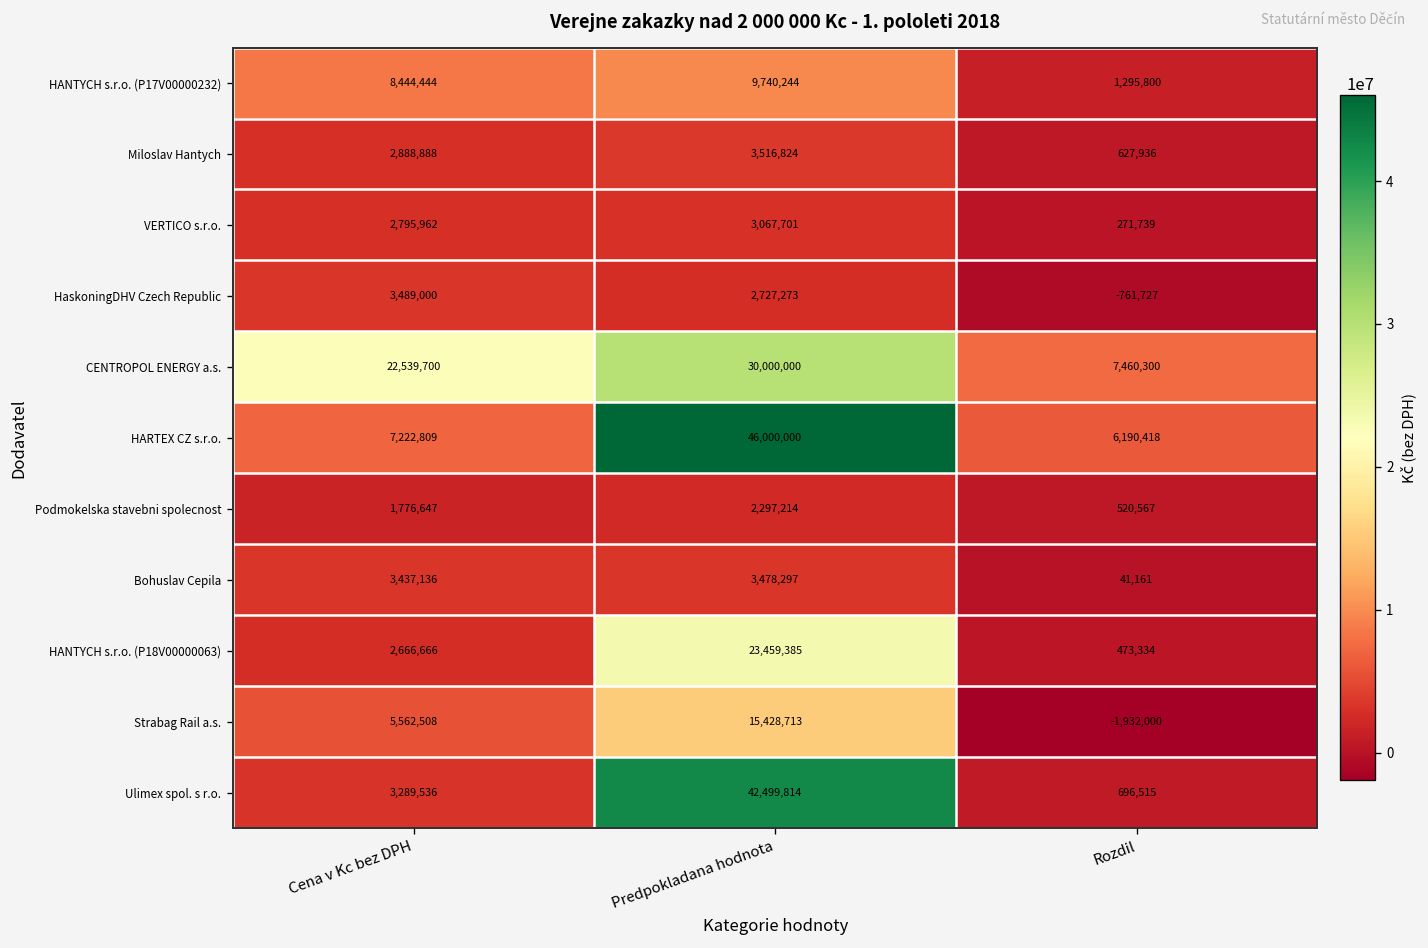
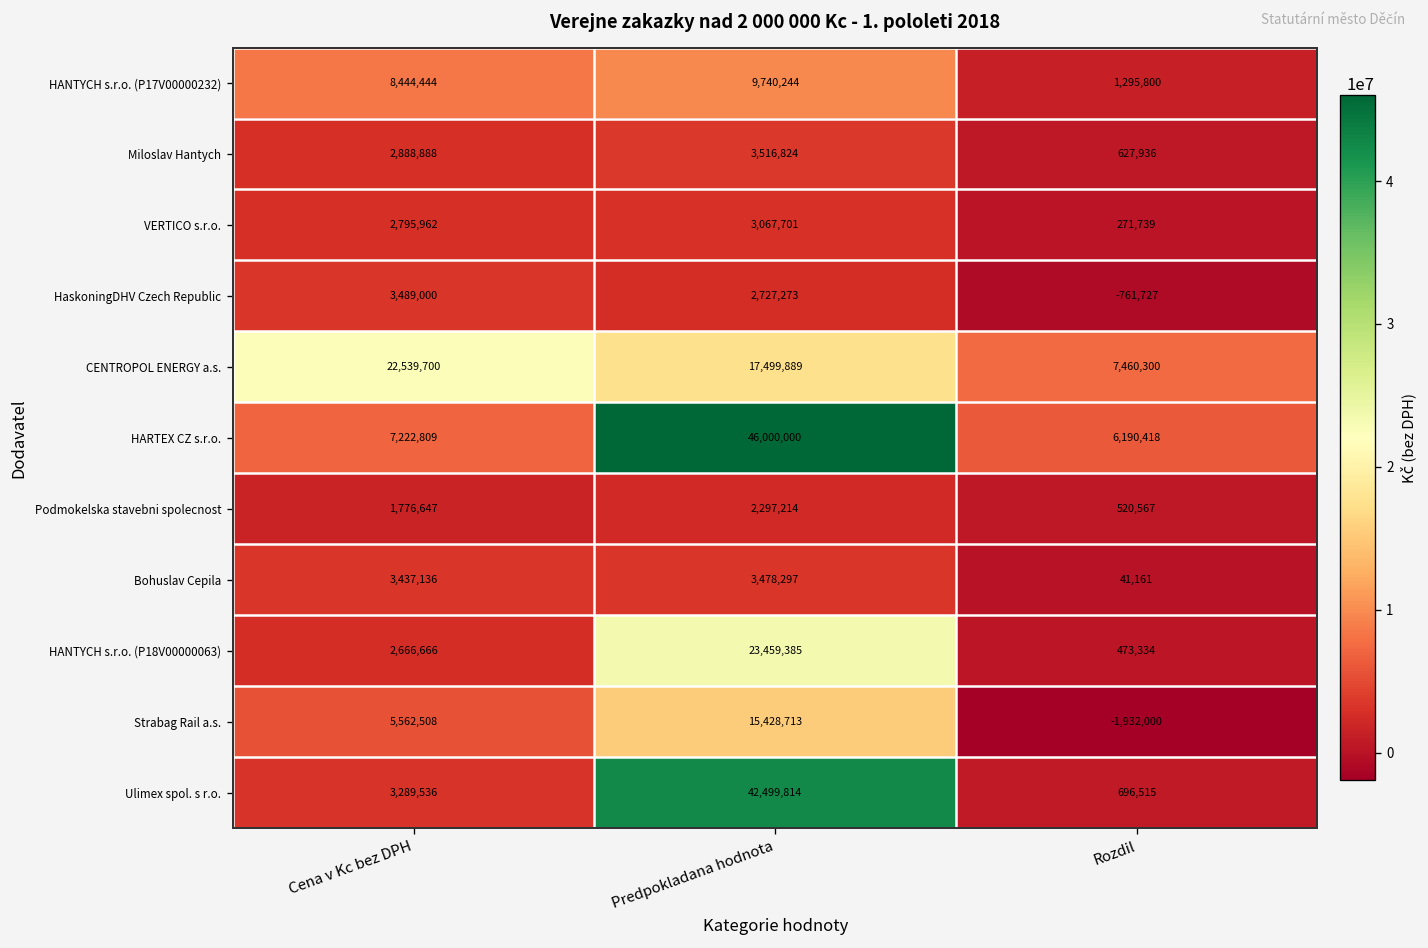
  {
    "HANTYCH s.r.o. (P17V00000232)": {
      "Cena v Kc bez DPH": "8,444,444",
      "Predpokladana hodnota": "9,740,244",
      "Rozdil": "1,295,800"
    },
    "Miloslav Hantych": {
      "Cena v Kc bez DPH": "2,888,888",
      "Predpokladana hodnota": "3,516,824",
      "Rozdil": "627,936"
    },
    "VERTICO s.r.o.": {
      "Cena v Kc bez DPH": "2,795,962",
      "Predpokladana hodnota": "3,067,701",
      "Rozdil": "271,739"
    },
    "HaskoningDHV Czech Republic": {
      "Cena v Kc bez DPH": "3,489,000",
      "Predpokladana hodnota": "2,727,273",
      "Rozdil": "-761,727"
    },
    "CENTROPOL ENERGY a.s.": {
      "Cena v Kc bez DPH": "22,539,700",
-     "Predpokladana hodnota": "30,000,000",
+     "Predpokladana hodnota": "17,499,889",
      "Rozdil": "7,460,300"
    },
    "HARTEX CZ s.r.o.": {
      "Cena v Kc bez DPH": "7,222,809",
      "Predpokladana hodnota": "46,000,000",
      "Rozdil": "6,190,418"
    },
    "Podmokelska stavebni spolecnost": {
      "Cena v Kc bez DPH": "1,776,647",
      "Predpokladana hodnota": "2,297,214",
      "Rozdil": "520,567"
    },
    "Bohuslav Cepila": {
      "Cena v Kc bez DPH": "3,437,136",
      "Predpokladana hodnota": "3,478,297",
      "Rozdil": "41,161"
    },
    "HANTYCH s.r.o. (P18V00000063)": {
      "Cena v Kc bez DPH": "2,666,666",
      "Predpokladana hodnota": "23,459,385",
      "Rozdil": "473,334"
    },
    "Strabag Rail a.s.": {
      "Cena v Kc bez DPH": "5,562,508",
      "Predpokladana hodnota": "15,428,713",
      "Rozdil": "-1,932,000"
    },
    "Ulimex spol. s r.o.": {
      "Cena v Kc bez DPH": "3,289,536",
      "Predpokladana hodnota": "42,499,814",
      "Rozdil": "696,515"
    }
  }
